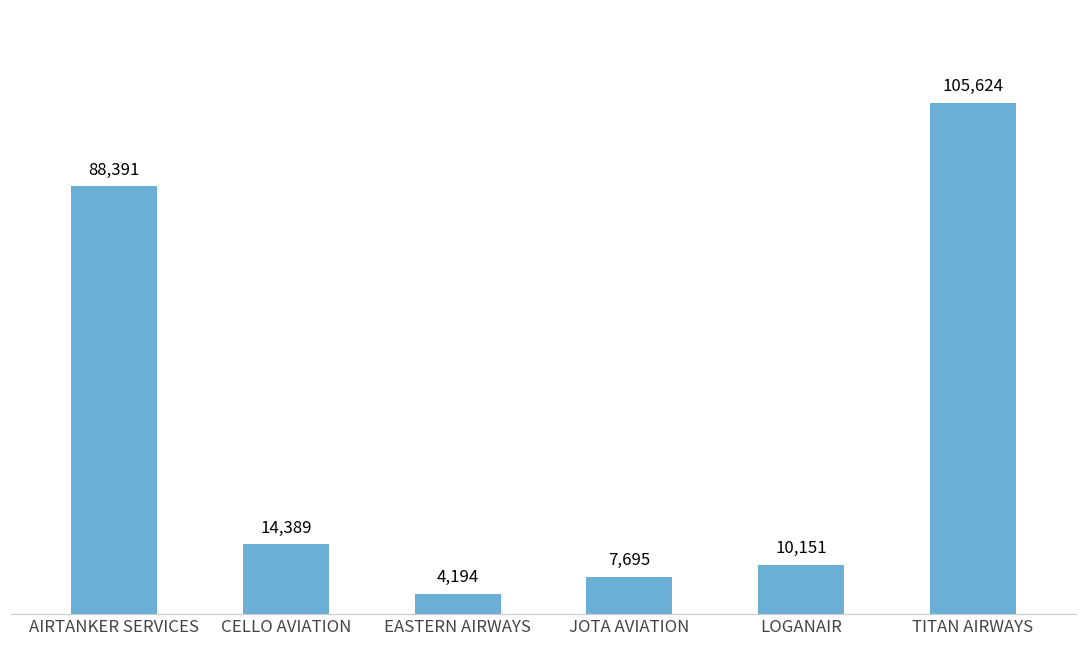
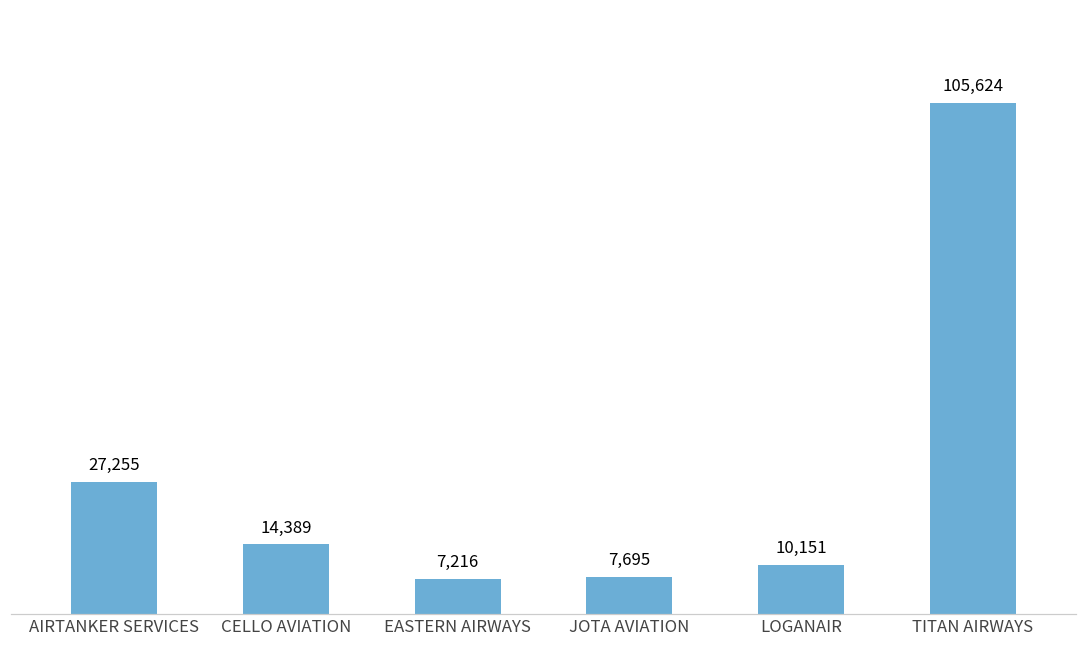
  {
-   "AIRTANKER SERVICES": "88,391",
+   "AIRTANKER SERVICES": "27,255",
    "CELLO AVIATION": "14,389",
-   "EASTERN AIRWAYS": "4,194",
+   "EASTERN AIRWAYS": "7,216",
    "JOTA AVIATION": "7,695",
    "LOGANAIR": "10,151",
    "TITAN AIRWAYS": "105,624"
  }
